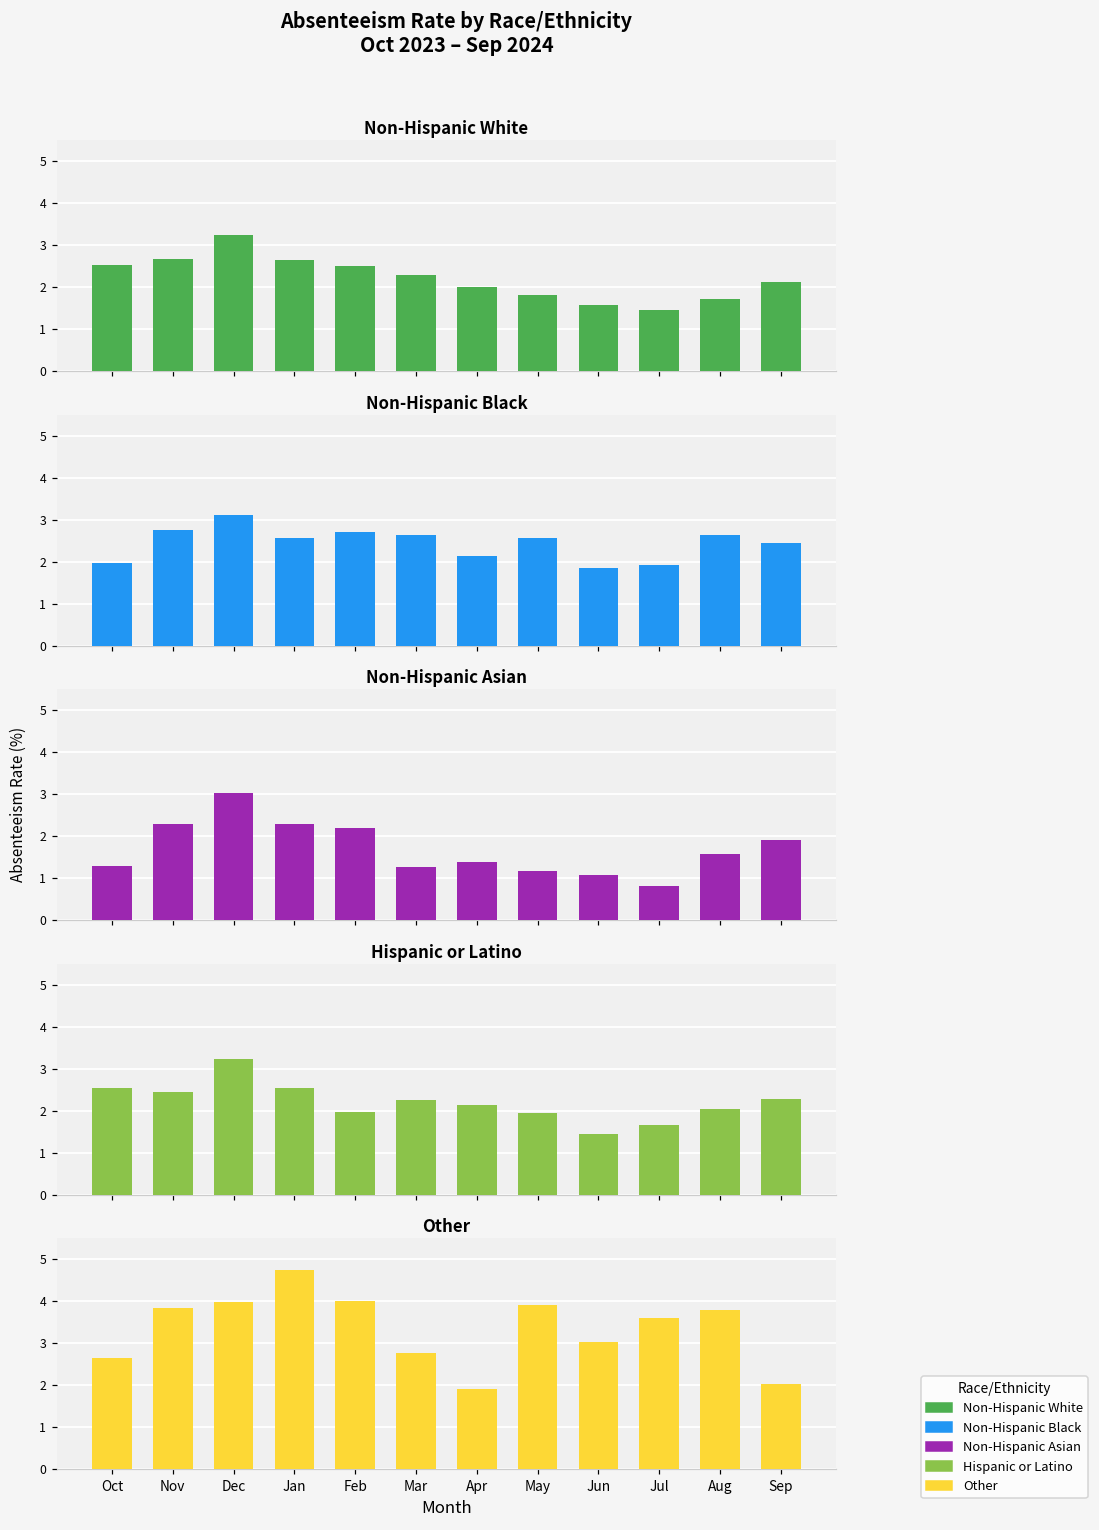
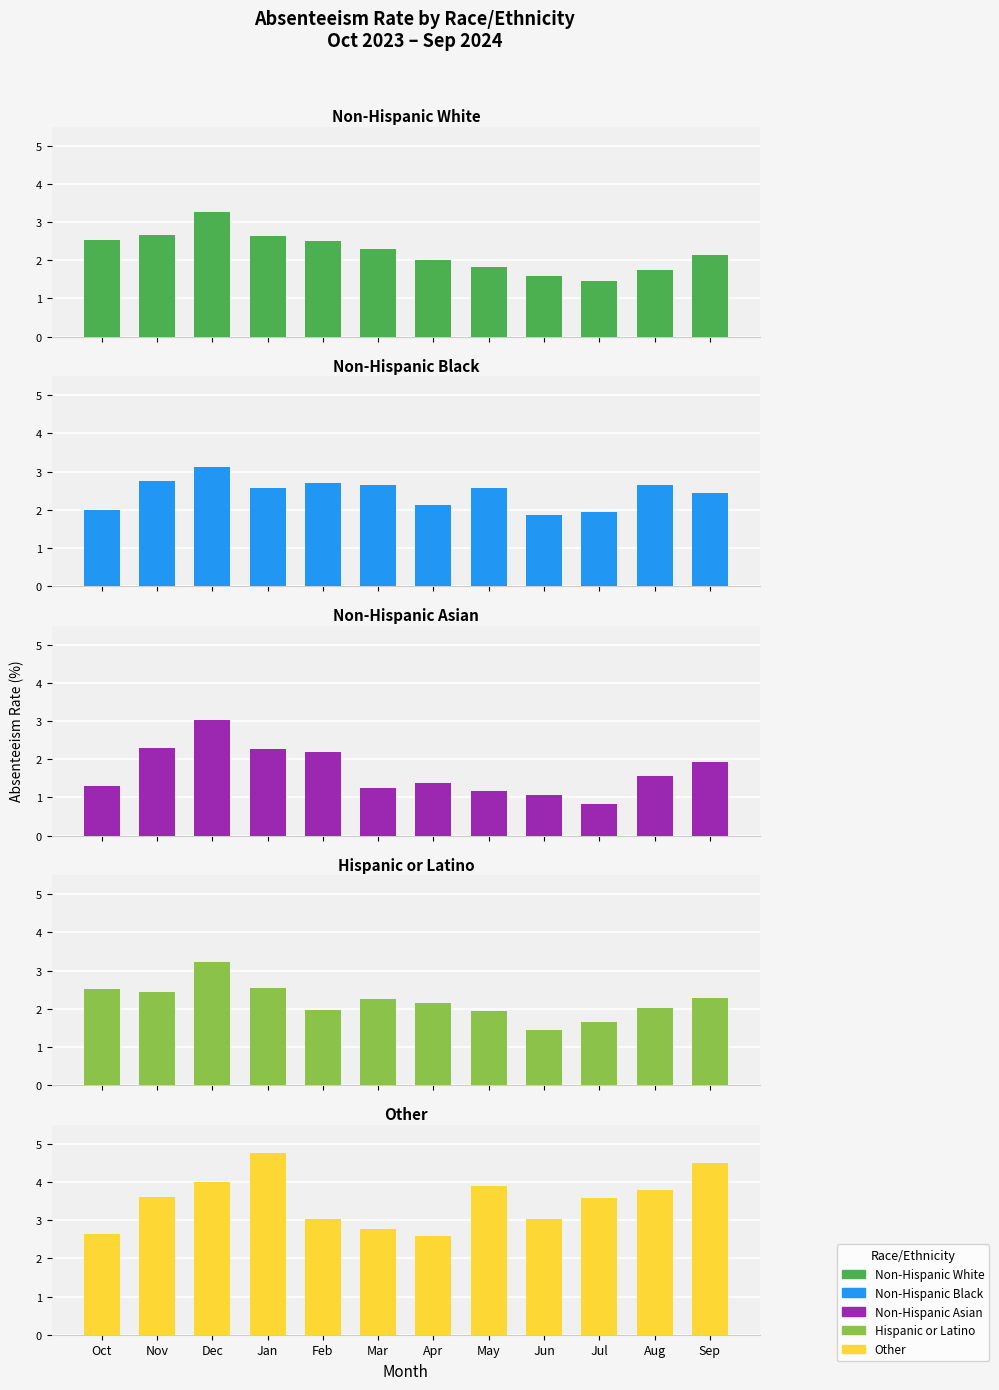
  {
    "Other": {
      "Oct": 2.6,
-     "Nov": 3.9,
+     "Nov": 3.6,
      "Dec": 4.0,
      "Jan": 4.8,
-     "Feb": 4.0,
+     "Feb": 3.0,
      "Mar": 2.8,
-     "Apr": 1.9,
+     "Apr": 2.6,
      "May": 3.9,
      "Jun": 3.0,
      "Jul": 3.6,
      "Aug": 3.8,
-     "Sep": 2.0
+     "Sep": 4.5
    }
  }
